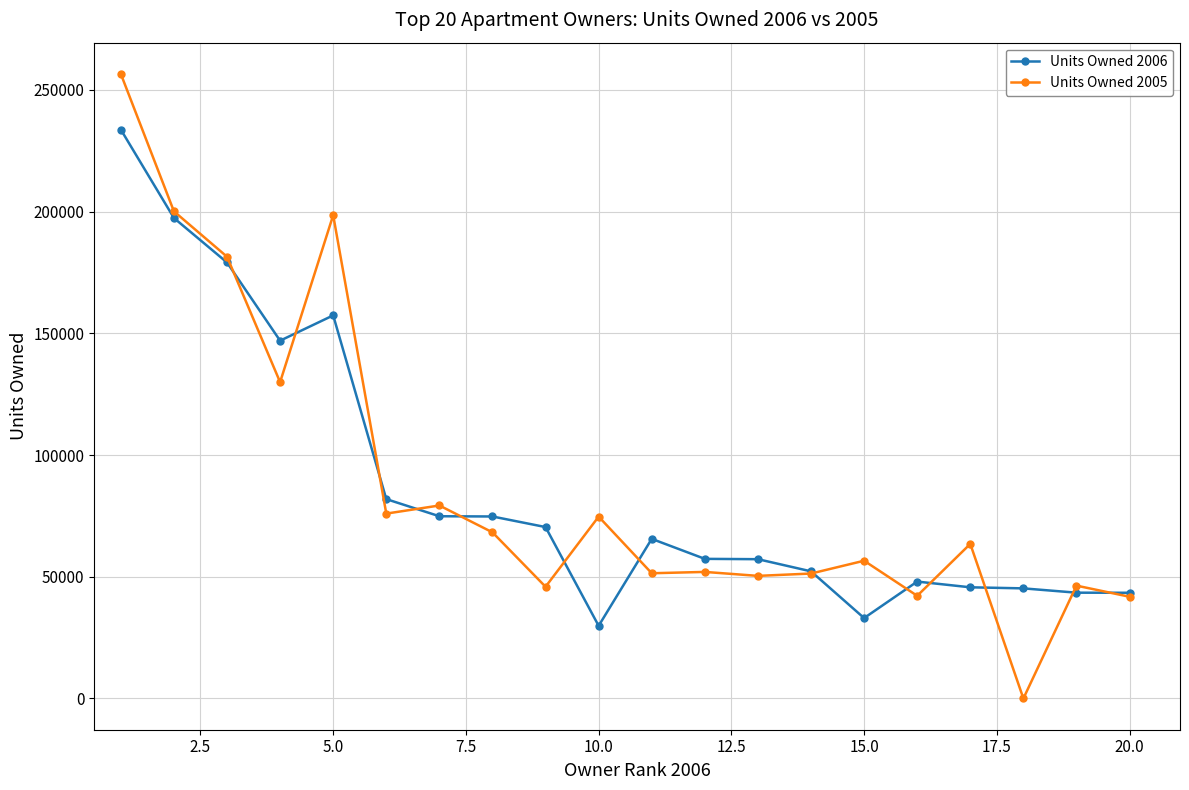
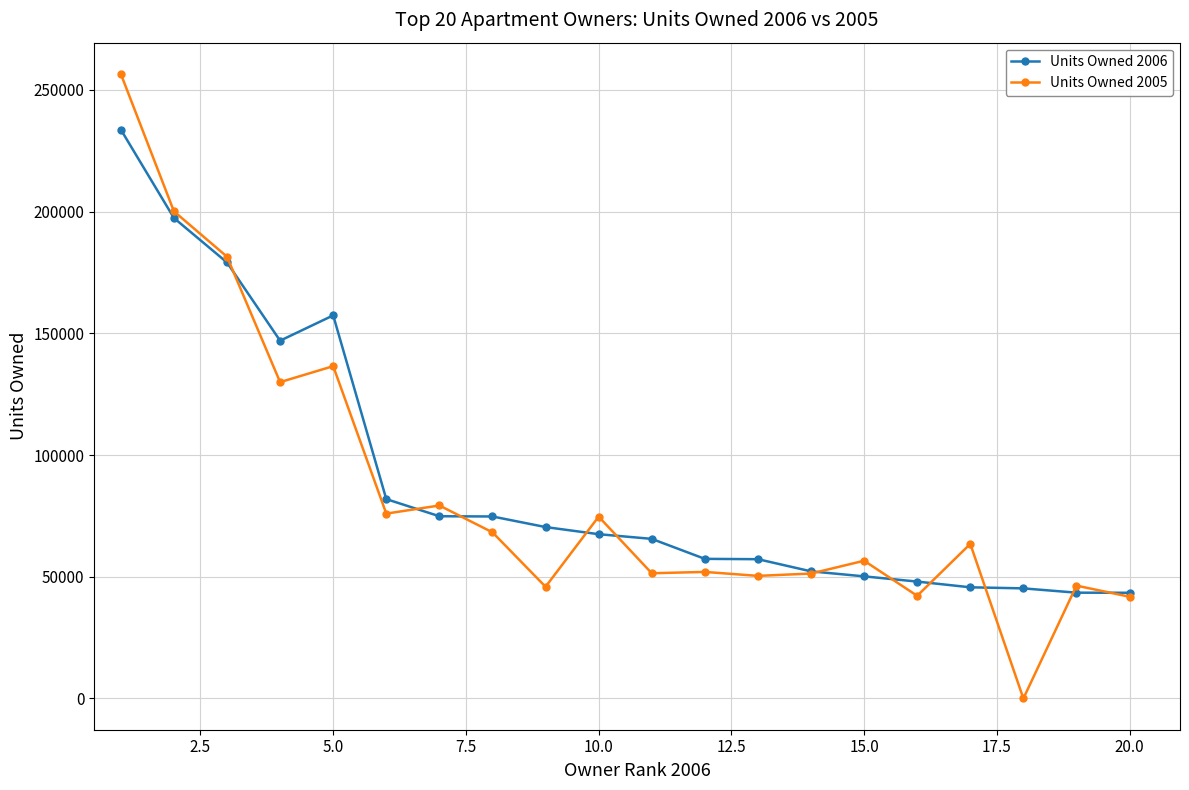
  {
    "Units Owned 2006": {
      "5.0": 157000,
-     "10.0": 30000,
-     "15.0": 33000,
+     "10.0": 68000,
+     "15.0": 50000,
      "20.0": 43000
    },
    "Units Owned 2005": {
-     "5.0": 199000,
+     "5.0": 137000,
      "10.0": 75000,
      "15.0": 57000,
      "20.0": 42000
    }
  }
